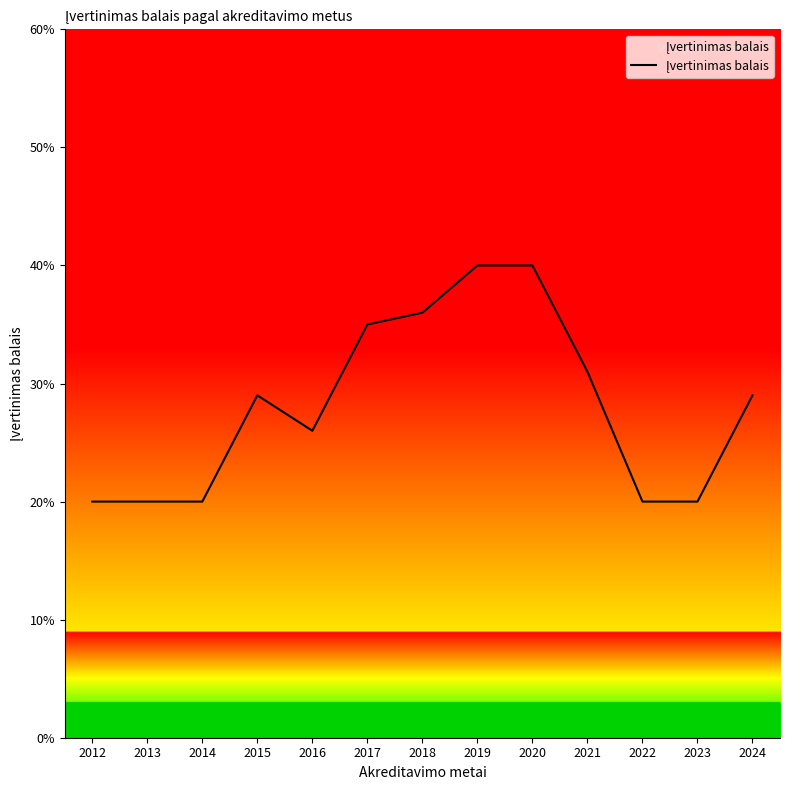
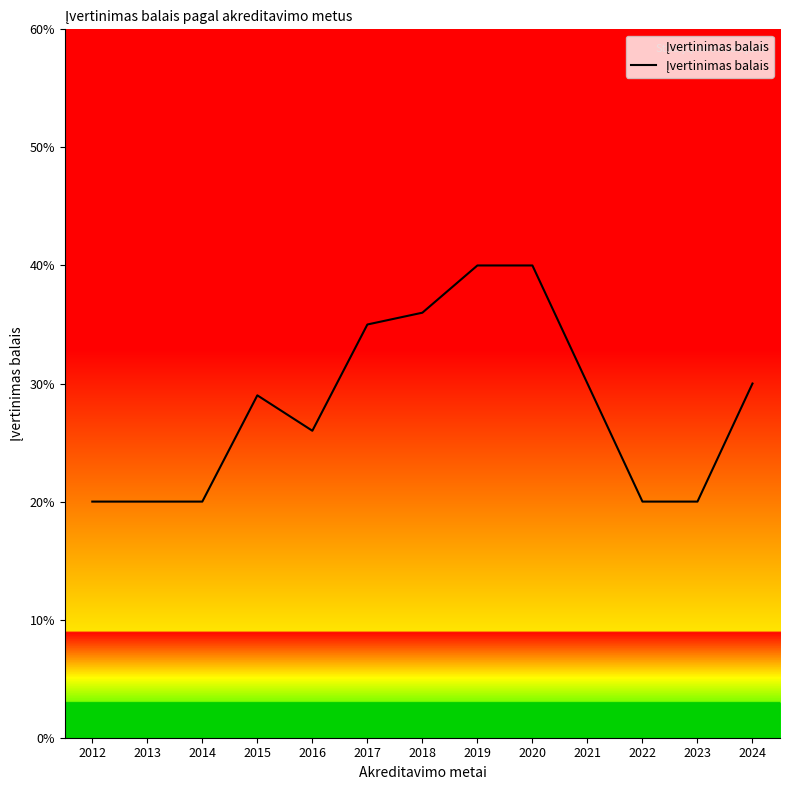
  {
    "2012": "20.0%",
    "2013": "20.0%",
    "2014": "20.0%",
    "2015": "29.0%",
    "2016": "26.0%",
    "2017": "35.0%",
    "2018": "36.0%",
    "2019": "40.0%",
    "2020": "40.0%",
-   "2021": "31.0%",
+   "2021": "30.0%",
    "2022": "20.0%",
    "2023": "20.0%",
-   "2024": "29.0%"
+   "2024": "30.0%"
  }
